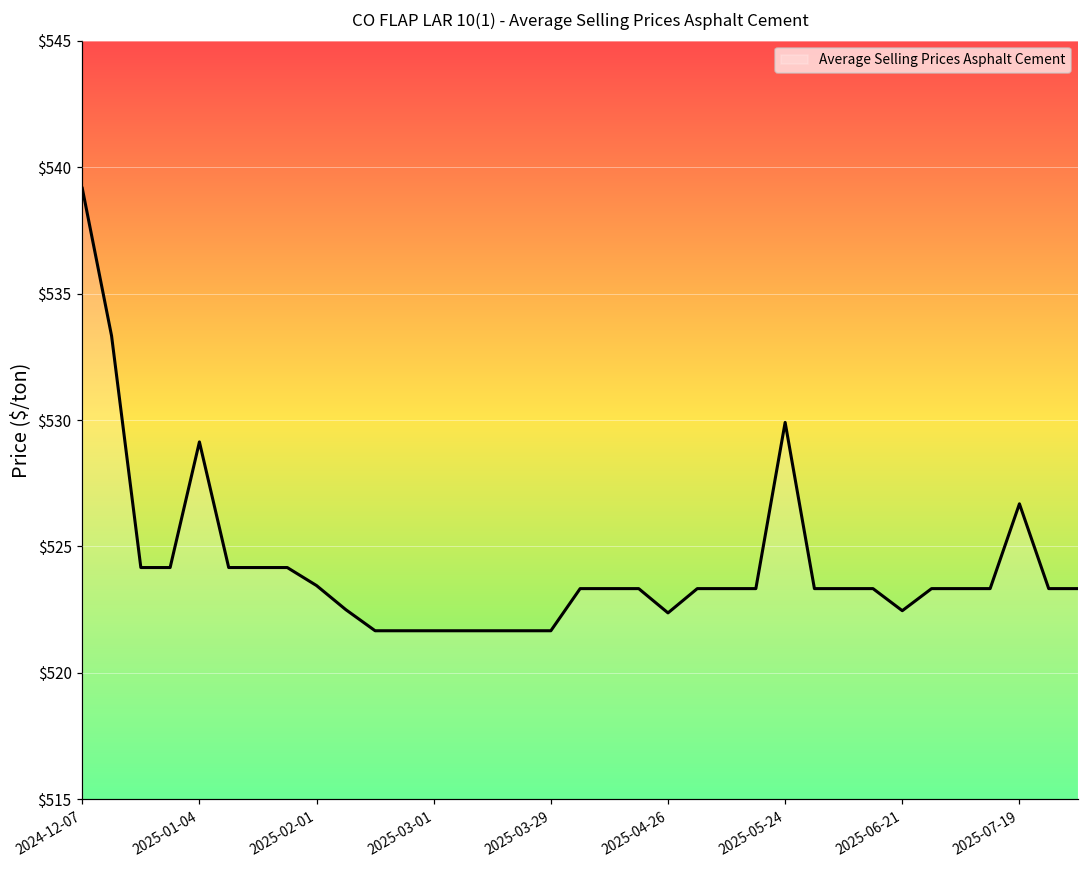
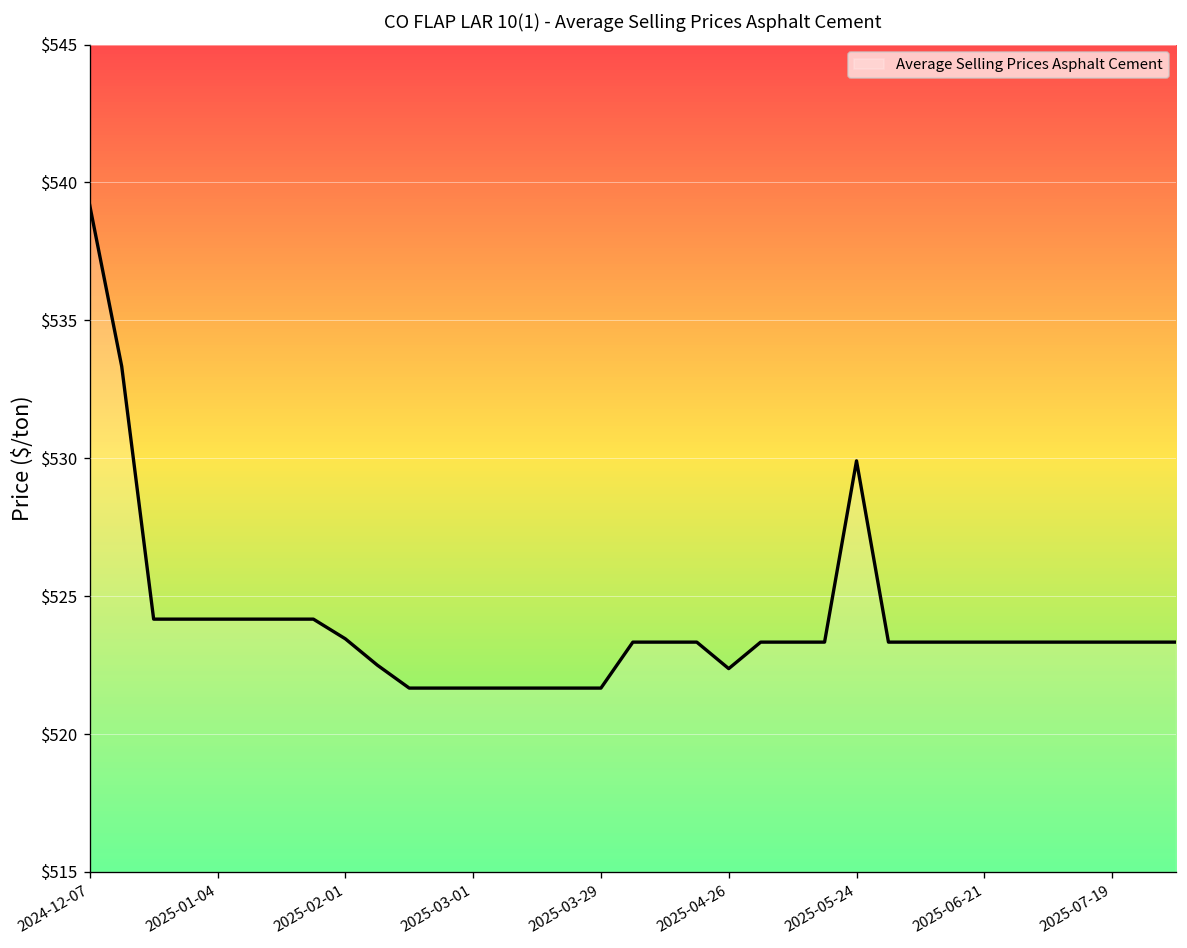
  {
    "2024-12-07": "$539.2",
-   "2025-01-04": "$529.1",
+   "2025-01-04": "$524.2",
    "2025-02-01": "$523.5",
    "2025-03-01": "$521.7",
    "2025-03-29": "$521.7",
    "2025-04-26": "$522.4",
    "2025-05-24": "$529.9",
-   "2025-06-21": "$522.5",
-   "2025-07-19": "$526.7"
+   "2025-06-21": "$523.3",
+   "2025-07-19": "$523.3"
  }
